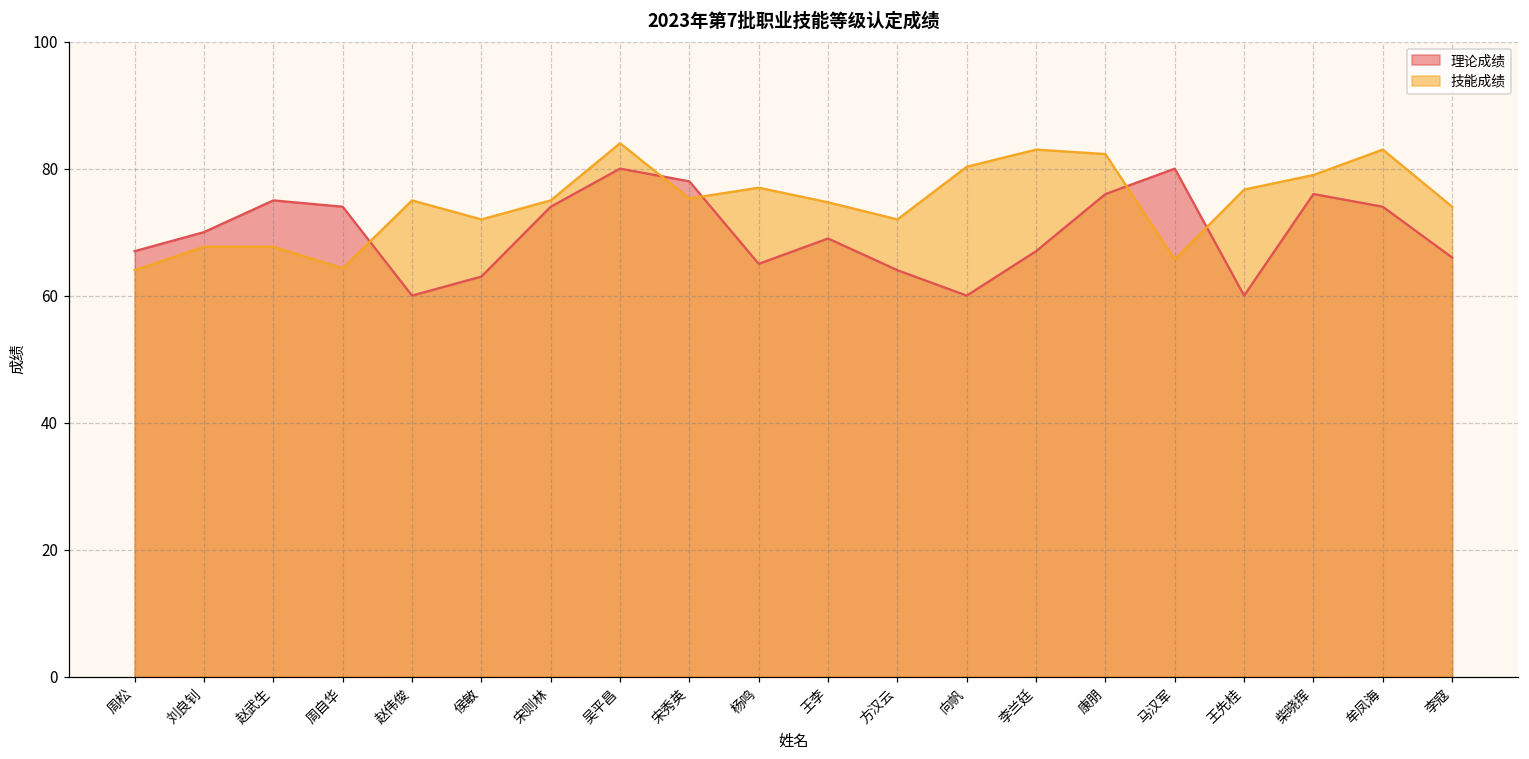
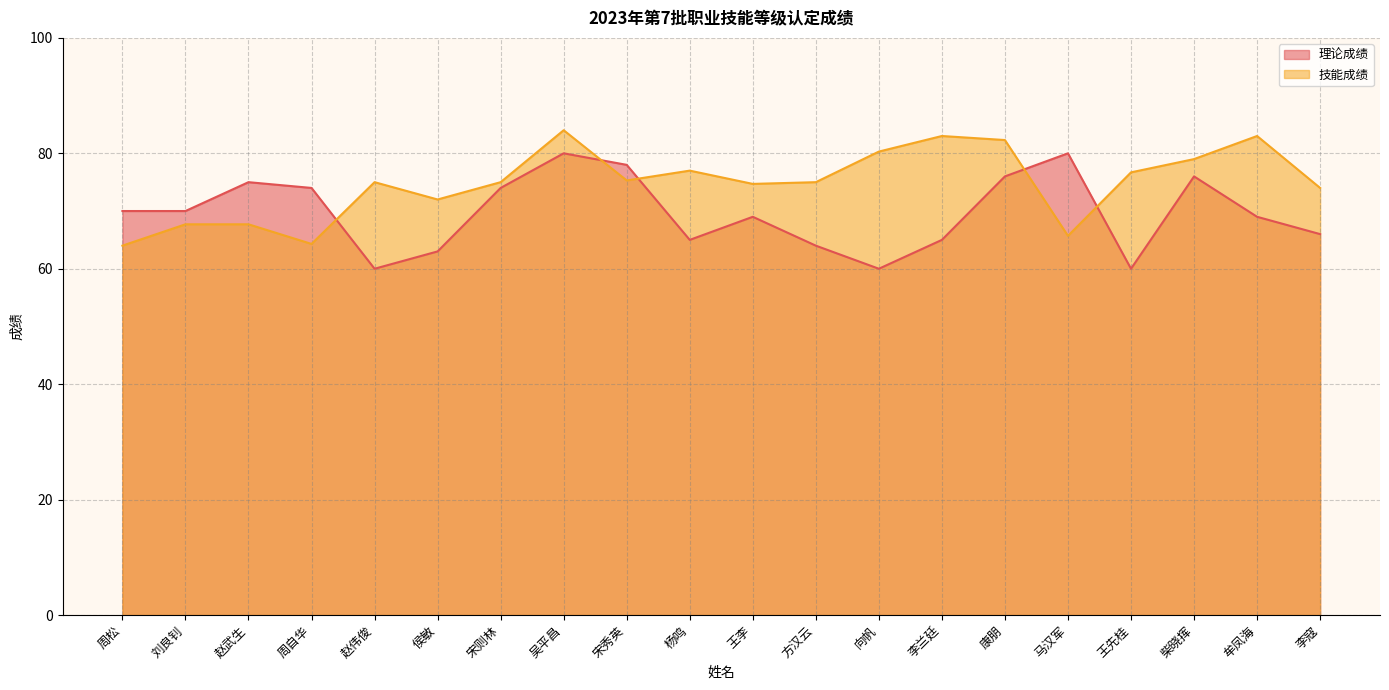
  {
    "理论成绩": {
-     "周松": 67,
+     "周松": 70,
      "刘良钊": 70,
      "赵武生": 75,
      "周自华": 74,
      "赵伟俊": 60,
      "侯敏": 63,
      "宋则林": 74,
      "吴平昌": 80,
      "宋秀英": 78,
      "杨鸣": 65,
      "王李": 69,
      "方汉云": 64,
      "向帆": 60,
-     "李兰廷": 67,
+     "李兰廷": 65,
      "康朋": 76,
      "马汉军": 80,
      "王先桂": 60,
      "柴晓挥": 76,
-     "牟凤海": 74,
+     "牟凤海": 69,
      "李寇": 66
    },
    "技能成绩": {
      "周松": 64,
      "刘良钊": 68,
      "赵武生": 68,
      "周自华": 64,
      "赵伟俊": 75,
      "侯敏": 72,
      "宋则林": 75,
      "吴平昌": 84,
      "宋秀英": 75,
      "杨鸣": 77,
      "王李": 75,
-     "方汉云": 72,
+     "方汉云": 75,
      "向帆": 80,
      "李兰廷": 83,
      "康朋": 82,
      "马汉军": 66,
      "王先桂": 77,
      "柴晓挥": 79,
      "牟凤海": 83,
      "李寇": 74
    }
  }
